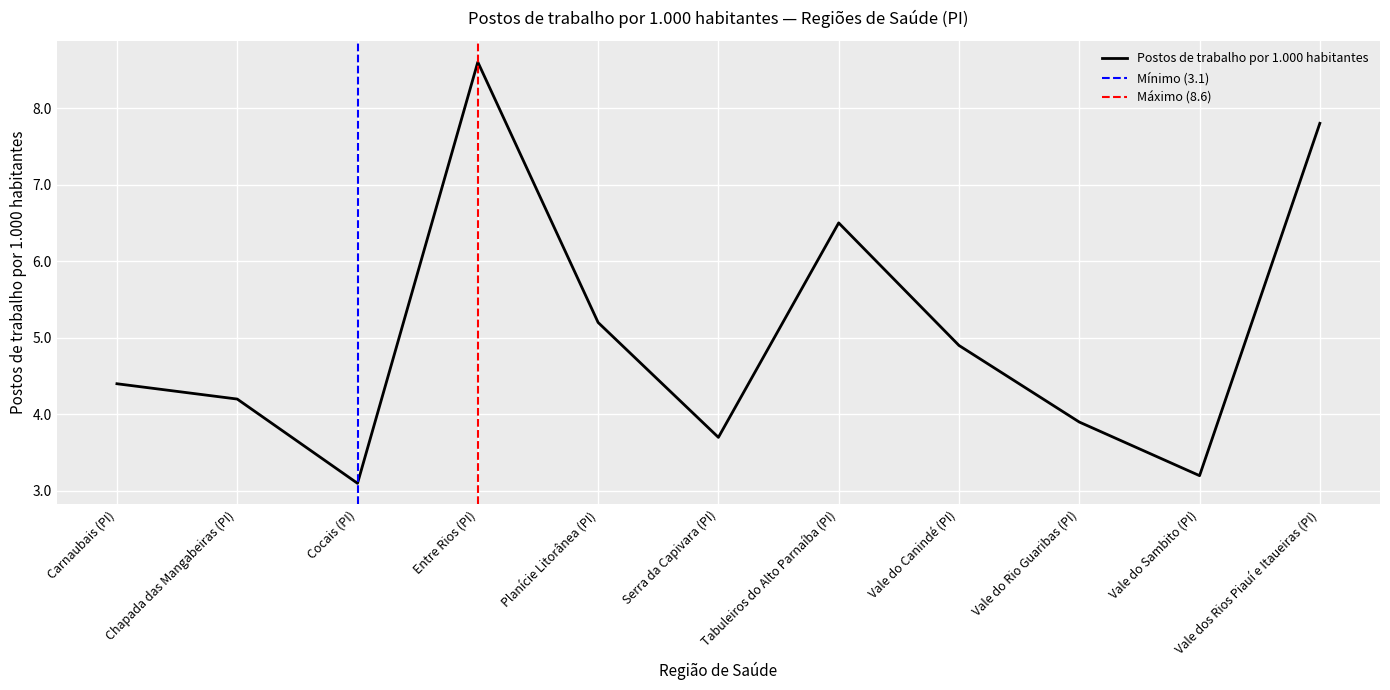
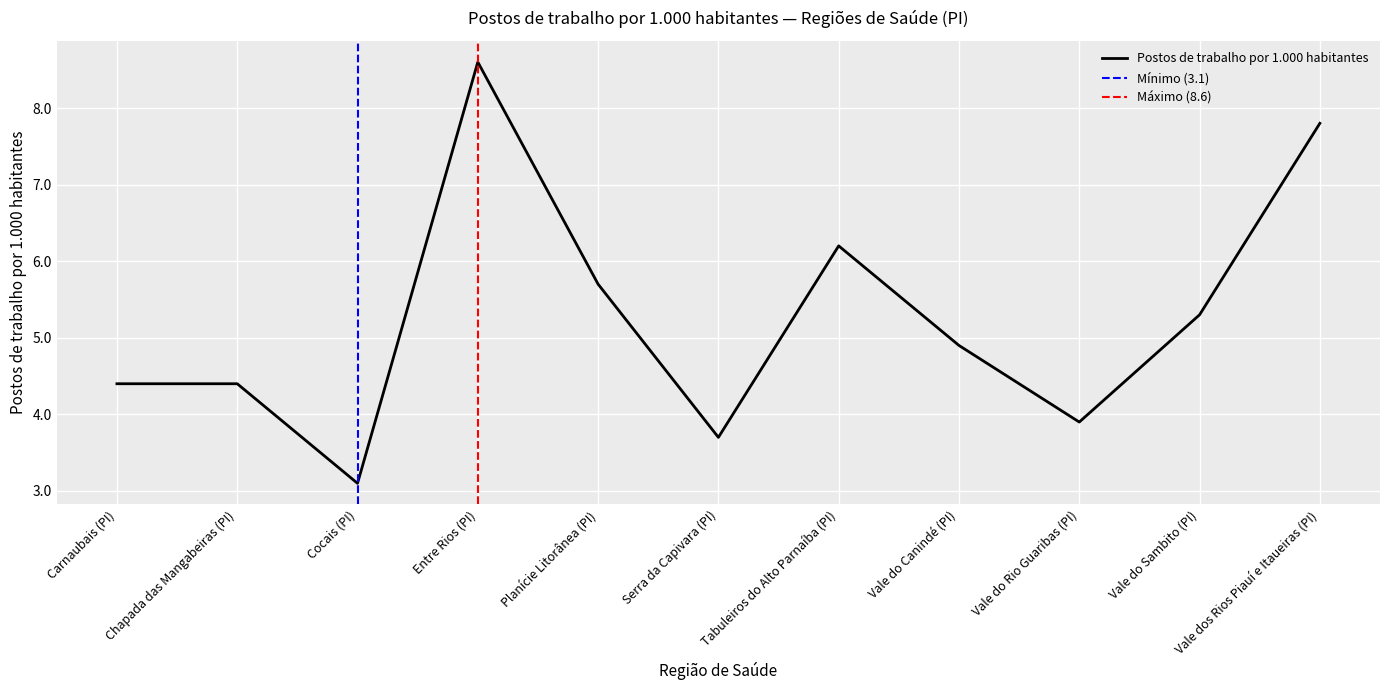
  {
    "Carnaubais (PI)": 4.4,
-   "Chapada das Mangabeiras (PI)": 4.2,
+   "Chapada das Mangabeiras (PI)": 4.4,
    "Cocais (PI)": 3.1,
    "Entre Rios (PI)": 8.6,
-   "Planície Litorânea (PI)": 5.2,
+   "Planície Litorânea (PI)": 5.7,
    "Serra da Capivara (PI)": 3.7,
-   "Tabuleiros do Alto Parnaíba (PI)": 6.5,
+   "Tabuleiros do Alto Parnaíba (PI)": 6.2,
    "Vale do Canindé (PI)": 4.9,
    "Vale do Rio Guaribas (PI)": 3.9,
-   "Vale do Sambito (PI)": 3.2,
+   "Vale do Sambito (PI)": 5.3,
    "Vale dos Rios Piauí e Itaueiras (PI)": 7.8
  }
